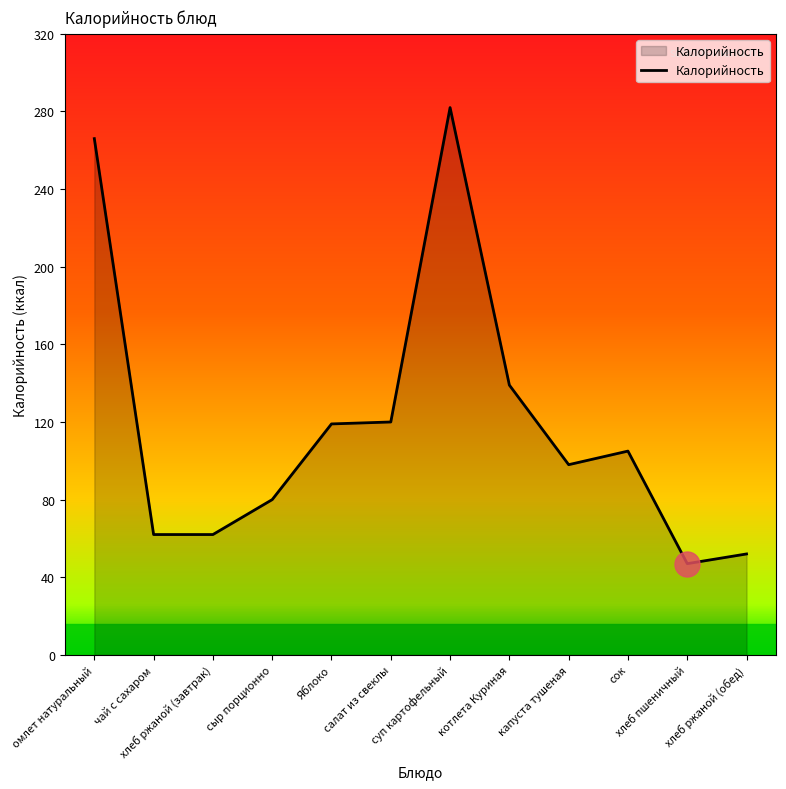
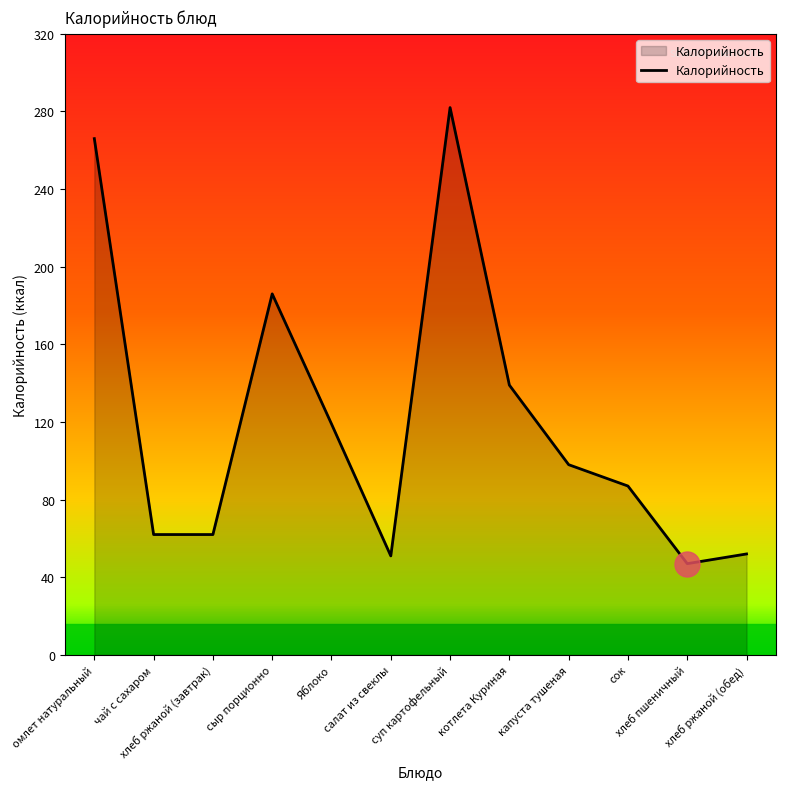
  {
    "Калорийность": {
      "омлет натуральный": 266,
      "чай с сахаром": 62,
      "хлеб ржаной (завтрак)": 62,
-     "сыр порционно": 80,
+     "сыр порционно": 186,
      "Яблоко": 119,
-     "салат из свеклы": 120,
+     "салат из свеклы": 51,
      "суп картофельный": 282,
      "котлета Куриная": 139,
      "капуста тушеная": 98,
-     "сок": 105,
+     "сок": 87,
      "хлеб ржаной (обед)": 52
    }
  }
